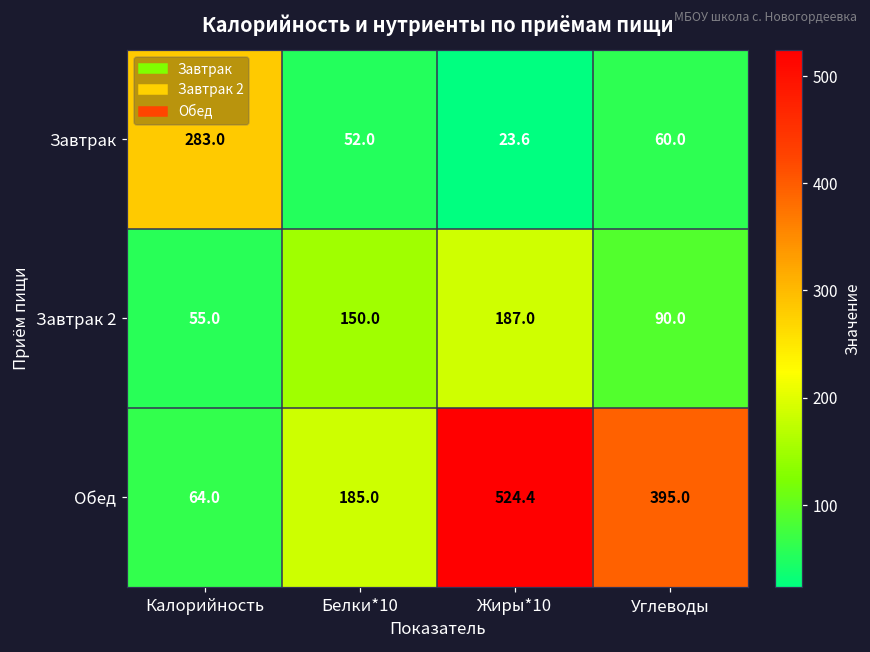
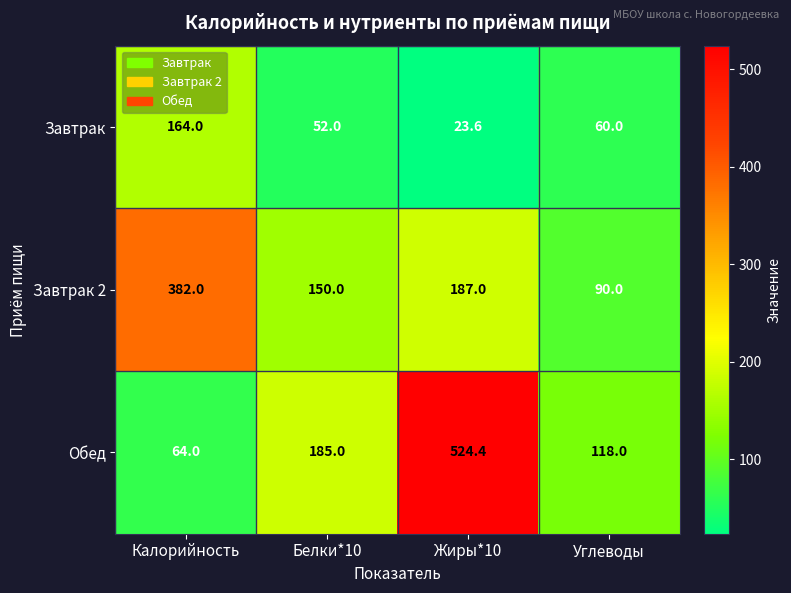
  {
    "Завтрак": {
-     "Калорийность": 283.0,
+     "Калорийность": 164.0,
      "Белки*10": 52.0,
      "Жиры*10": 23.6,
      "Углеводы": 60.0
    },
    "Завтрак 2": {
-     "Калорийность": 55.0,
+     "Калорийность": 382.0,
      "Белки*10": 150.0,
      "Жиры*10": 187.0,
      "Углеводы": 90.0
    },
    "Обед": {
      "Калорийность": 64.0,
      "Белки*10": 185.0,
      "Жиры*10": 524.4,
-     "Углеводы": 395.0
+     "Углеводы": 118.0
    }
  }
